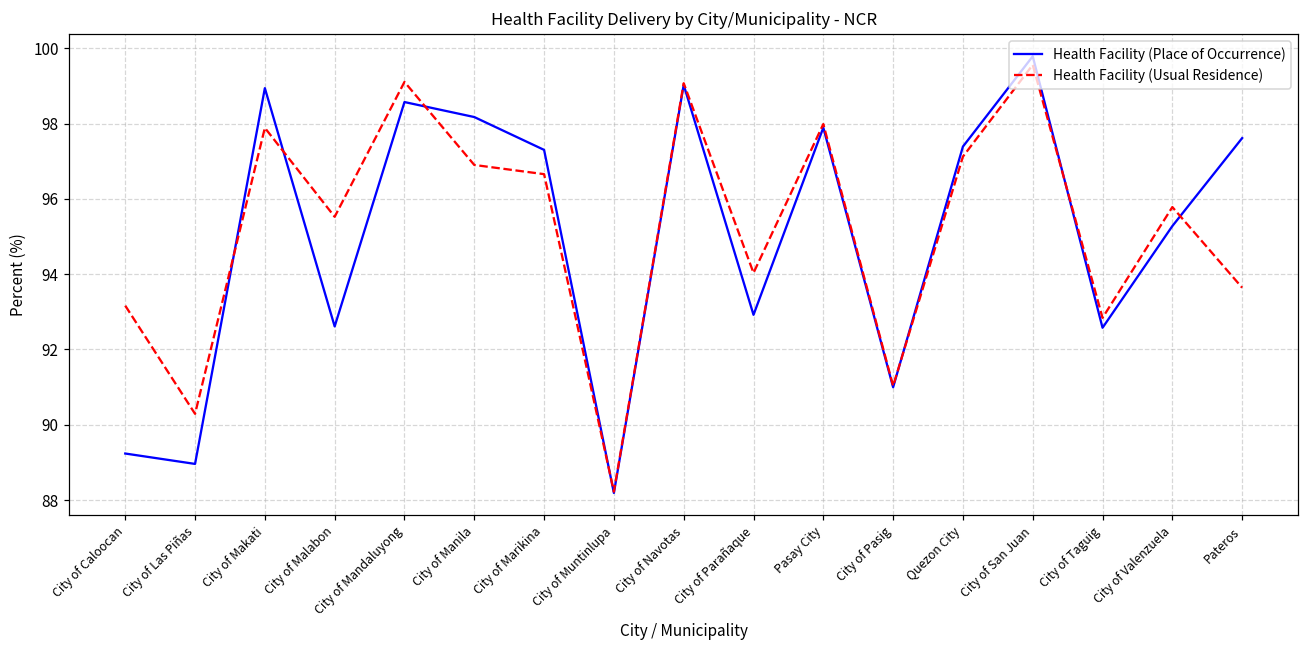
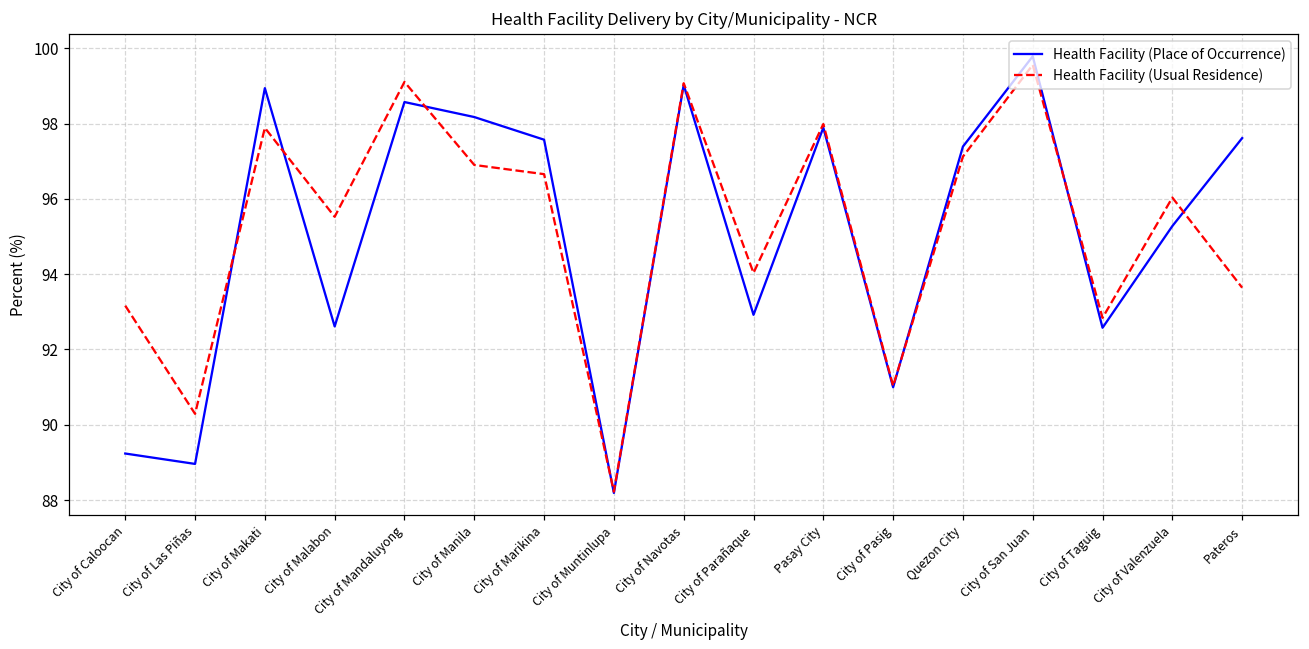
  {
    "Health Facility (Place of Occurrence)": {
      "City of Caloocan": 89.2,
      "City of Las Piñas": 89.0,
      "City of Makati": 98.9,
      "City of Malabon": 92.6,
      "City of Mandaluyong": 98.6,
      "City of Manila": 98.2,
-     "City of Marikina": 97.3,
+     "City of Marikina": 97.6,
      "City of Parañaque": 92.9,
      "Pasay City": 97.9,
      "Quezon City": 97.4,
      "City of Taguig": 92.6,
      "City of Valenzuela": 95.3,
      "Pateros": 97.6
    },
    "Health Facility (Usual Residence)": {
      "City of Caloocan": 93.2,
      "City of Las Piñas": 90.3,
      "City of Makati": 97.9,
      "City of Malabon": 95.5,
      "City of Mandaluyong": 99.1,
      "City of Manila": 96.9,
      "City of Marikina": 96.7,
      "City of Parañaque": 94.0,
      "Pasay City": 98.0,
      "Quezon City": 97.1,
      "City of Taguig": 92.8,
-     "City of Valenzuela": 95.8,
+     "City of Valenzuela": 96.0,
      "Pateros": 93.6
    }
  }
